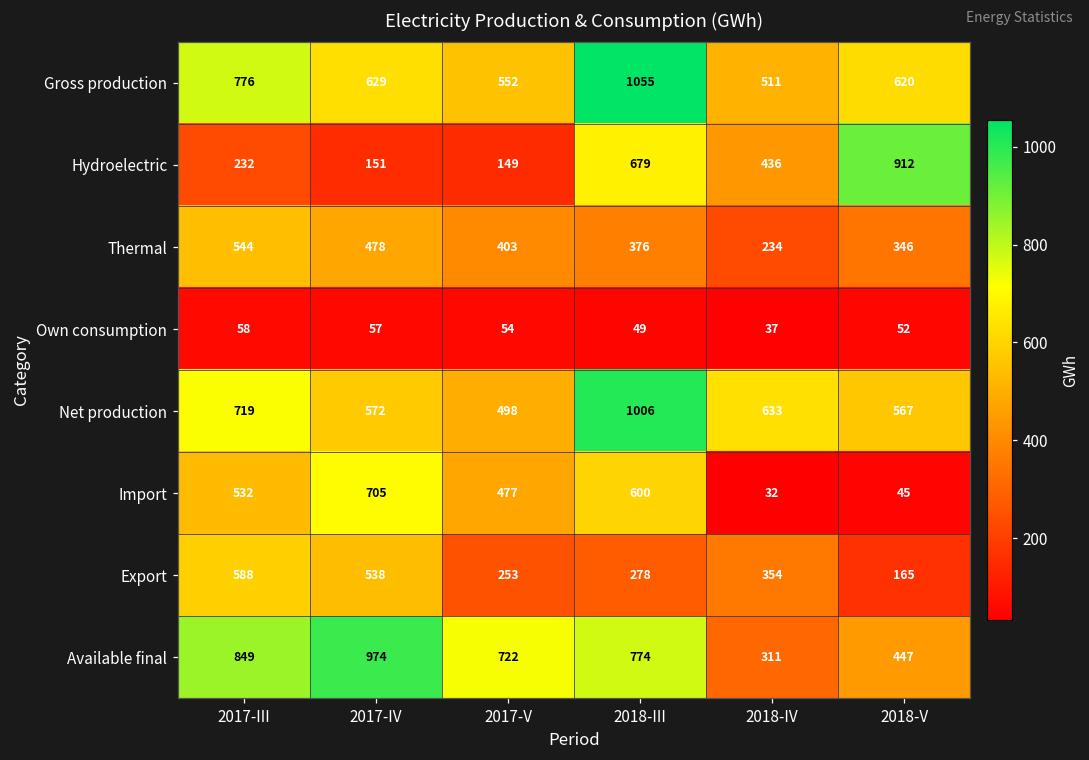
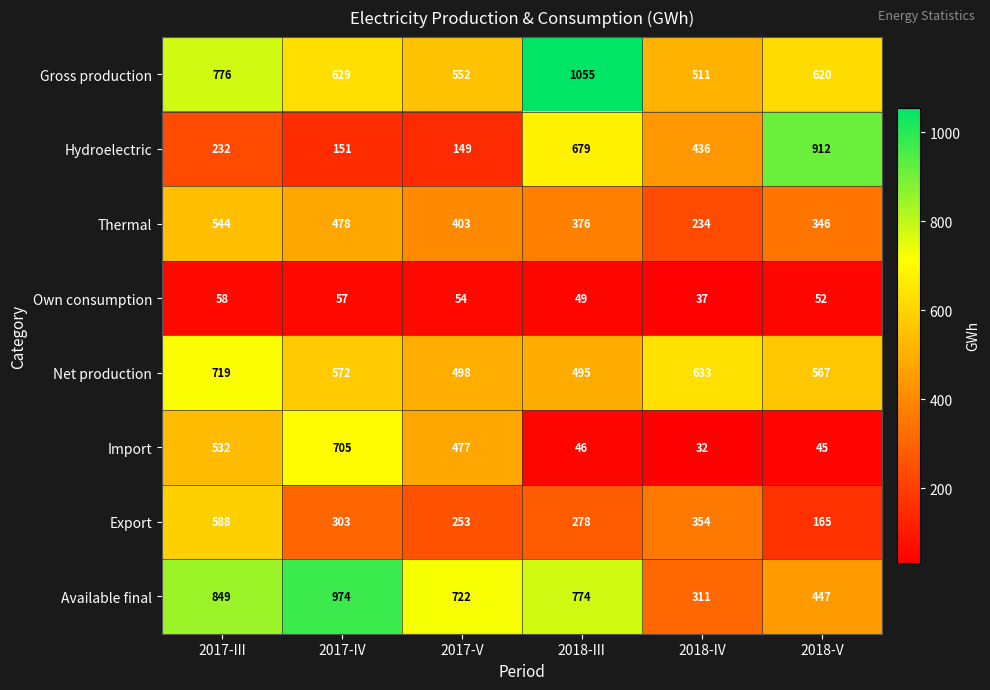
  {
    "Gross production": {
      "2017-III": 776,
      "2017-IV": 629,
      "2017-V": 552,
      "2018-III": 1055,
      "2018-IV": 511,
      "2018-V": 620
    },
    "Hydroelectric": {
      "2017-III": 232,
      "2017-IV": 151,
      "2017-V": 149,
      "2018-III": 679,
      "2018-IV": 436,
      "2018-V": 912
    },
    "Thermal": {
      "2017-III": 544,
      "2017-IV": 478,
      "2017-V": 403,
      "2018-III": 376,
      "2018-IV": 234,
      "2018-V": 346
    },
    "Own consumption": {
      "2017-III": 58,
      "2017-IV": 57,
      "2017-V": 54,
      "2018-III": 49,
      "2018-IV": 37,
      "2018-V": 52
    },
    "Net production": {
      "2017-III": 719,
      "2017-IV": 572,
      "2017-V": 498,
-     "2018-III": 1006,
+     "2018-III": 495,
      "2018-IV": 633,
      "2018-V": 567
    },
    "Import": {
      "2017-III": 532,
      "2017-IV": 705,
      "2017-V": 477,
-     "2018-III": 600,
+     "2018-III": 46,
      "2018-IV": 32,
      "2018-V": 45
    },
    "Export": {
      "2017-III": 588,
-     "2017-IV": 538,
+     "2017-IV": 303,
      "2017-V": 253,
      "2018-III": 278,
      "2018-IV": 354,
      "2018-V": 165
    },
    "Available final": {
      "2017-III": 849,
      "2017-IV": 974,
      "2017-V": 722,
      "2018-III": 774,
      "2018-IV": 311,
      "2018-V": 447
    }
  }
